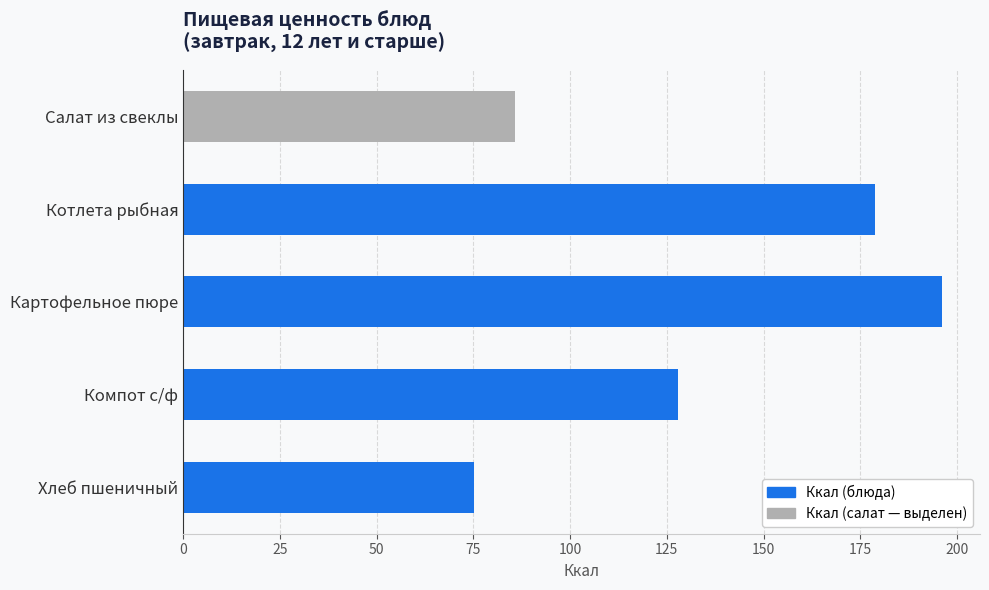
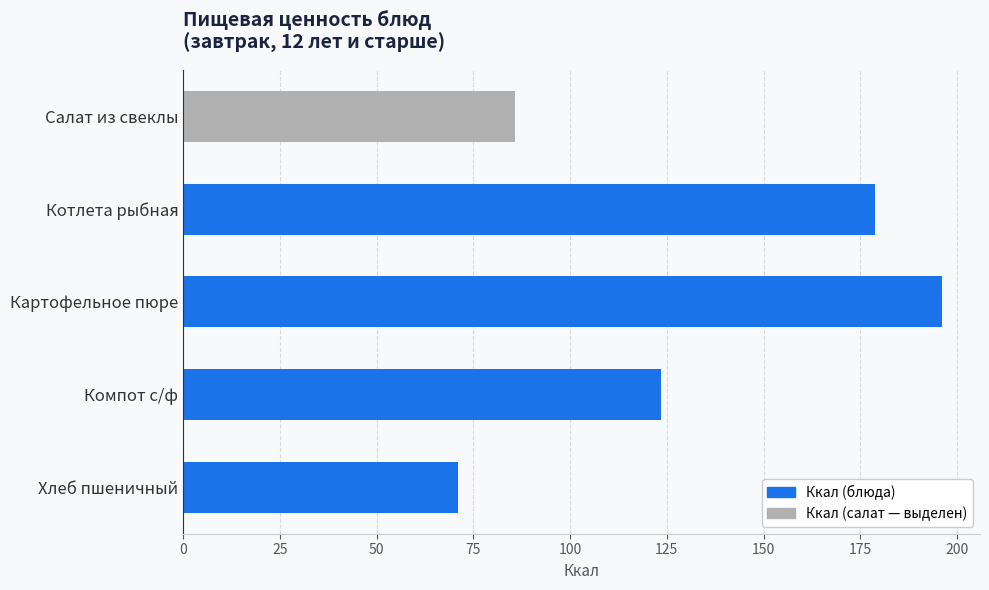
  {
    "Салат из свеклы": 86,
    "Котлета рыбная": 179,
    "Картофельное пюре": 196,
-   "Компот с/ф": 128,
-   "Хлеб пшеничный": 75
+   "Компот с/ф": 124,
+   "Хлеб пшеничный": 71
  }
